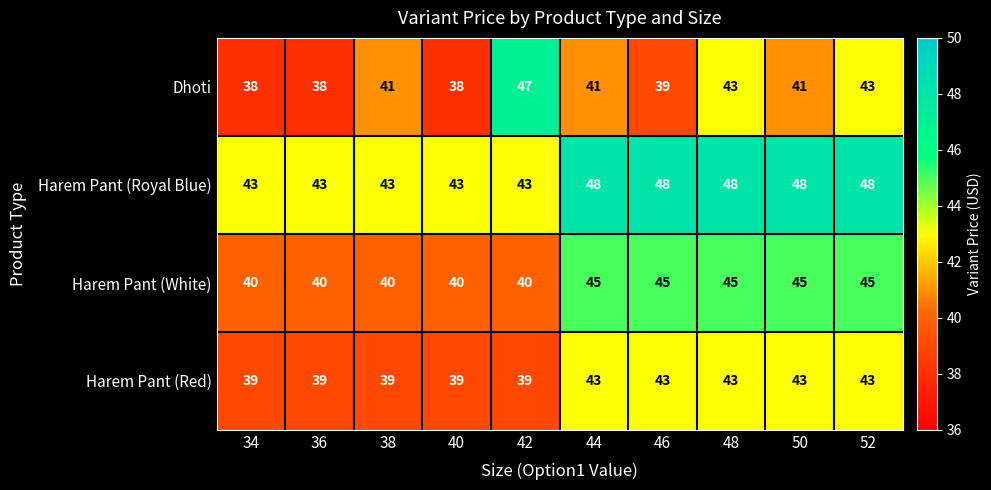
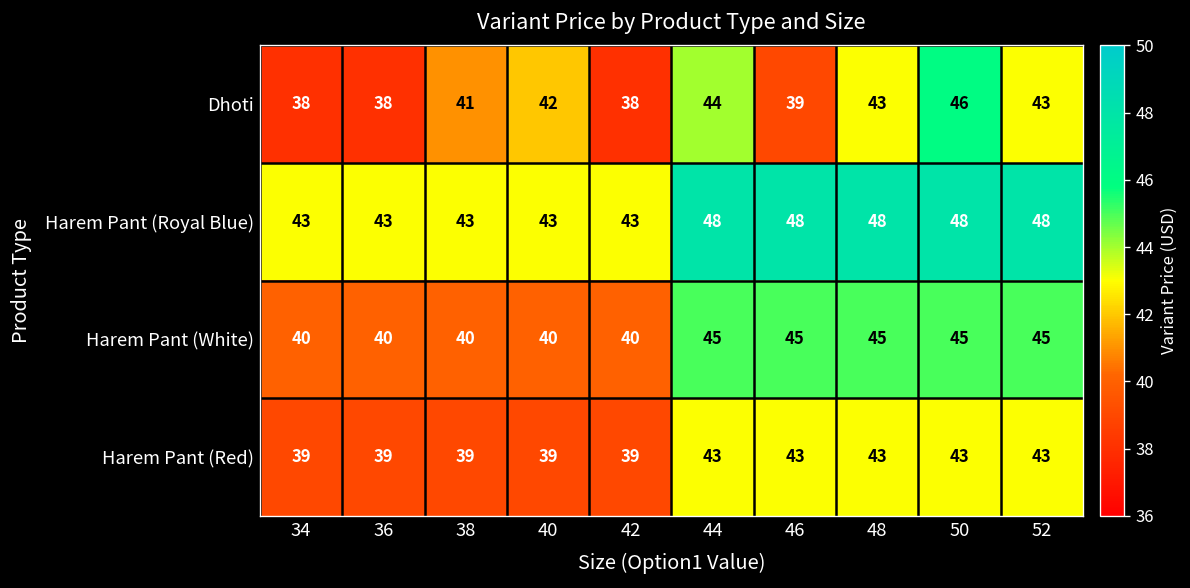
  {
    "Dhoti": {
      "34": 38,
      "36": 38,
      "38": 41,
-     "40": 38,
-     "42": 47,
-     "44": 41,
+     "40": 42,
+     "42": 38,
+     "44": 44,
      "46": 39,
      "48": 43,
-     "50": 41,
+     "50": 46,
      "52": 43
    },
    "Harem Pant (Royal Blue)": {
      "34": 43,
      "36": 43,
      "38": 43,
      "40": 43,
      "42": 43,
      "44": 48,
      "46": 48,
      "48": 48,
      "50": 48,
      "52": 48
    },
    "Harem Pant (White)": {
      "34": 40,
      "36": 40,
      "38": 40,
      "40": 40,
      "42": 40,
      "44": 45,
      "46": 45,
      "48": 45,
      "50": 45,
      "52": 45
    },
    "Harem Pant (Red)": {
      "34": 39,
      "36": 39,
      "38": 39,
      "40": 39,
      "42": 39,
      "44": 43,
      "46": 43,
      "48": 43,
      "50": 43,
      "52": 43
    }
  }
